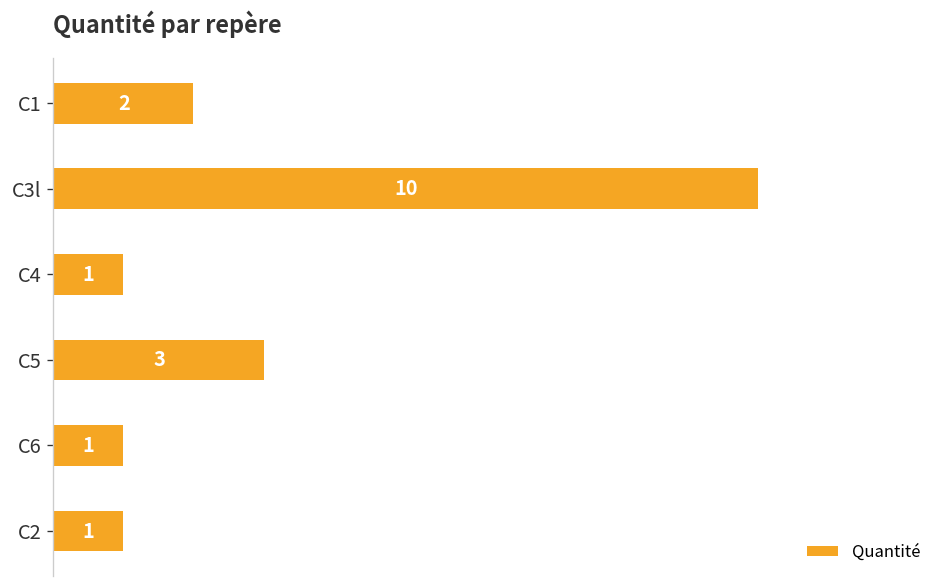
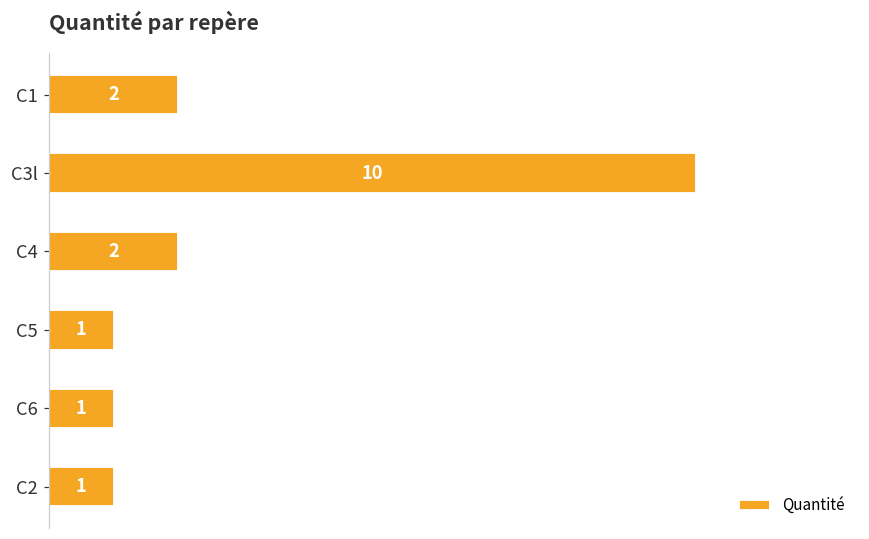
  {
    "C1": 2,
    "C3l": 10,
-   "C4": 1,
-   "C5": 3,
+   "C4": 2,
+   "C5": 1,
    "C6": 1,
    "C2": 1
  }
